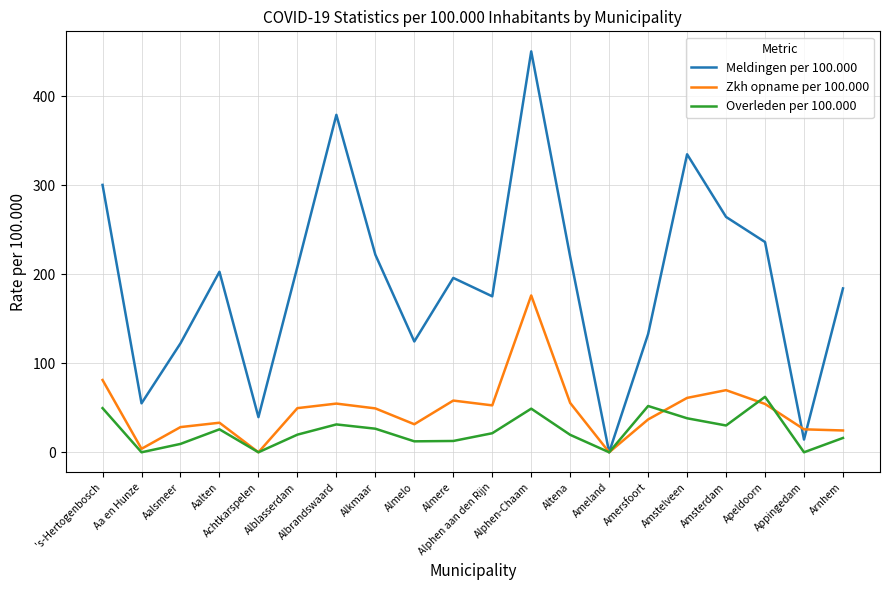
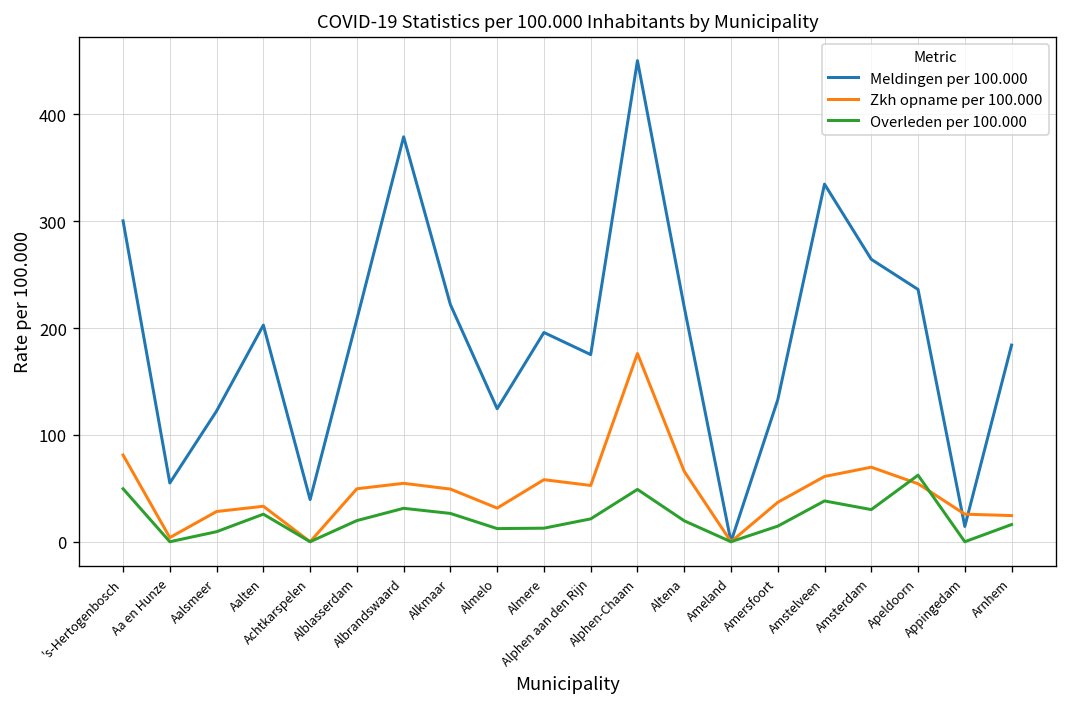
  {
    "Meldingen per 100.000": {
      "'s-Hertogenbosch": 300,
      "Aa en Hunze": 60,
      "Aalsmeer": 120,
      "Aalten": 200,
      "Achtkarspelen": 40,
      "Alblasserdam": 210,
      "Albrandswaard": 380,
      "Alkmaar": 220,
      "Almelo": 120,
      "Almere": 200,
      "Alphen aan den Rijn": 180,
      "Alphen-Chaam": 450,
      "Altena": 220,
      "Amersfoort": 130,
      "Amstelveen": 330,
      "Amsterdam": 260,
      "Apeldoorn": 240,
      "Appingedam": 10,
      "Arnhem": 180
    },
    "Zkh opname per 100.000": {
      "'s-Hertogenbosch": 80,
      "Aa en Hunze": 0,
      "Aalsmeer": 30,
      "Aalten": 30,
      "Alblasserdam": 50,
      "Albrandswaard": 50,
      "Alkmaar": 50,
      "Almelo": 30,
      "Almere": 60,
      "Alphen aan den Rijn": 50,
      "Alphen-Chaam": 180,
-     "Altena": 60,
+     "Altena": 70,
      "Amersfoort": 40,
      "Amstelveen": 60,
      "Amsterdam": 70,
      "Apeldoorn": 50,
      "Appingedam": 30,
      "Arnhem": 20
    },
    "Overleden per 100.000": {
      "'s-Hertogenbosch": 50,
      "Aa en Hunze": 0,
      "Aalsmeer": 10,
      "Aalten": 30,
      "Alblasserdam": 20,
      "Albrandswaard": 30,
      "Alkmaar": 30,
      "Almelo": 10,
      "Almere": 10,
      "Alphen aan den Rijn": 20,
      "Alphen-Chaam": 50,
      "Altena": 20,
-     "Amersfoort": 50,
+     "Amersfoort": 10,
      "Amstelveen": 40,
      "Amsterdam": 30,
      "Apeldoorn": 60,
      "Appingedam": 0,
      "Arnhem": 20
    }
  }
